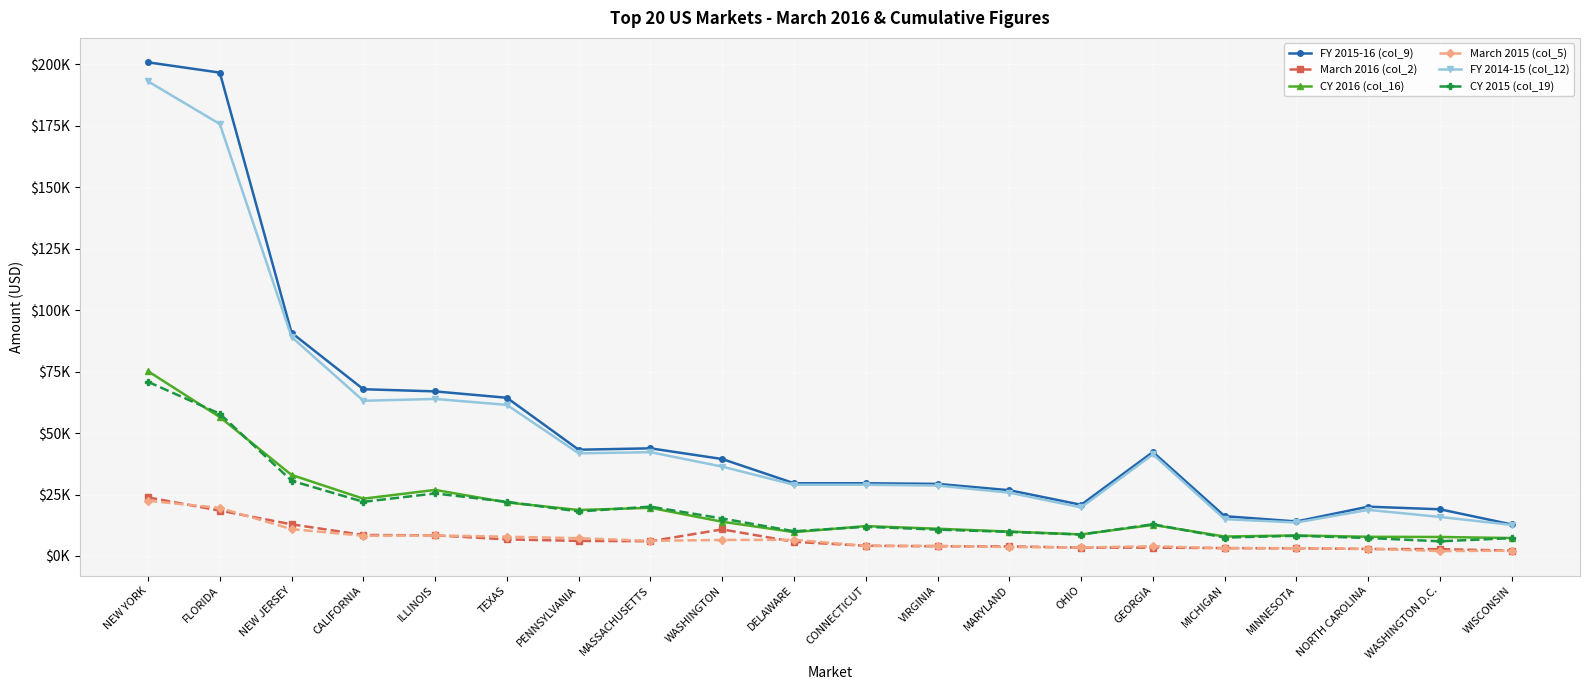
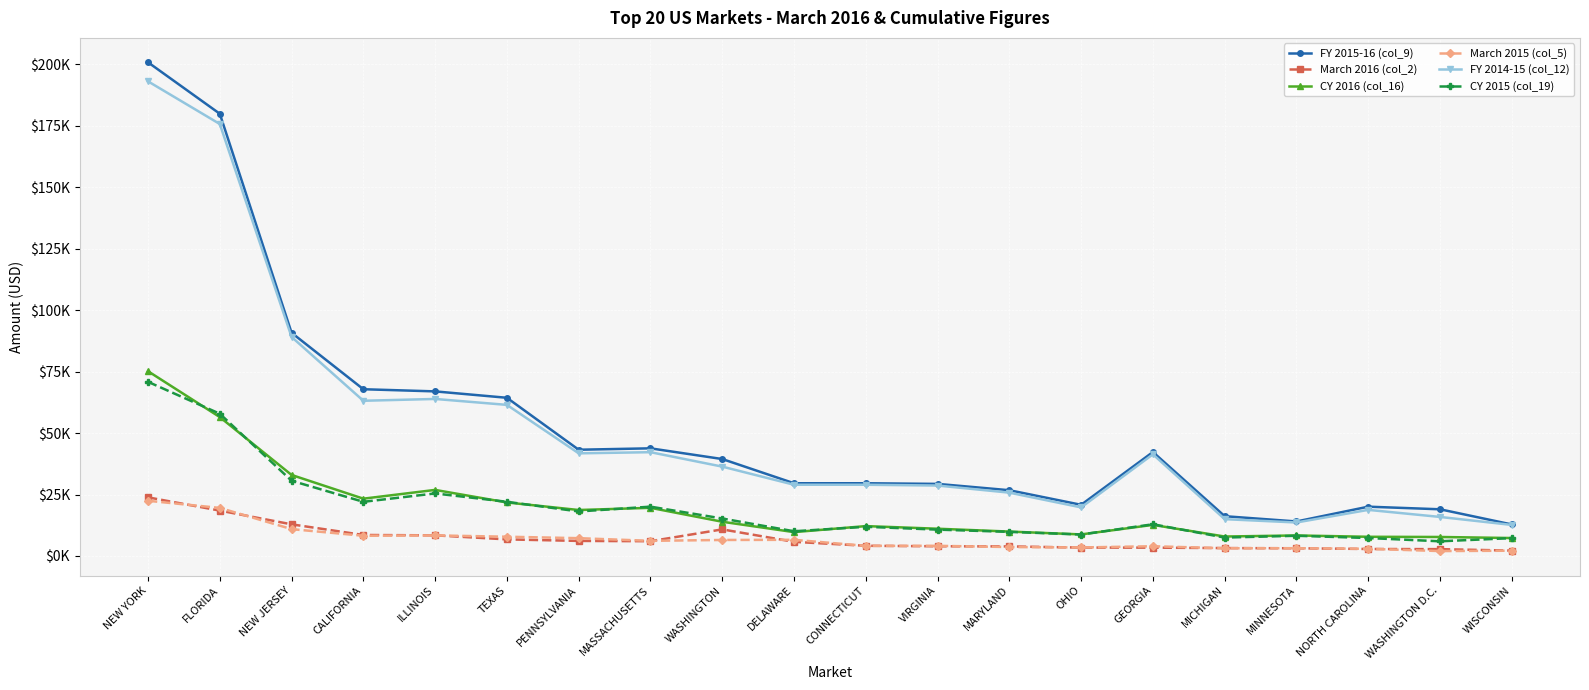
  {
    "FY 2015-16 (col_9)": {
      "NEW YORK": "$201000",
-     "FLORIDA": "$197000",
+     "FLORIDA": "$180000",
      "NEW JERSEY": "$91000",
      "CALIFORNIA": "$68000",
      "ILLINOIS": "$67000",
      "TEXAS": "$64000",
      "PENNSYLVANIA": "$43000",
      "MASSACHUSETTS": "$44000",
      "WASHINGTON": "$39000",
      "OHIO": "$21000",
      "MICHIGAN": "$16000",
      "NORTH CAROLINA": "$20000",
      "WASHINGTON D.C.": "$19000"
    },
    "March 2016 (col_2)": {
      "NEW YORK": "$24000",
      "FLORIDA": "$18000",
      "NEW JERSEY": "$13000",
      "TEXAS": "$7000",
      "PENNSYLVANIA": "$6000",
      "WASHINGTON": "$11000"
    },
    "CY 2016 (col_16)": {
      "NEW YORK": "$75000",
      "FLORIDA": "$56000",
      "NEW JERSEY": "$33000",
      "CALIFORNIA": "$23000",
      "ILLINOIS": "$27000",
      "WASHINGTON": "$14000",
      "WASHINGTON D.C.": "$8000"
    },
    "March 2015 (col_5)": {
      "NEW YORK": "$22000",
      "FLORIDA": "$20000",
      "NEW JERSEY": "$11000",
      "TEXAS": "$8000",
      "PENNSYLVANIA": "$7000",
      "WASHINGTON": "$7000"
    },
    "FY 2014-15 (col_12)": {
      "NEW YORK": "$193000",
      "FLORIDA": "$176000",
      "NEW JERSEY": "$89000",
      "CALIFORNIA": "$63000",
      "ILLINOIS": "$64000",
      "TEXAS": "$61000",
      "PENNSYLVANIA": "$42000",
      "MASSACHUSETTS": "$42000",
      "WASHINGTON": "$36000",
      "OHIO": "$20000",
      "MICHIGAN": "$15000",
      "NORTH CAROLINA": "$19000",
      "WASHINGTON D.C.": "$16000"
    },
    "CY 2015 (col_19)": {
      "NEW YORK": "$71000",
      "FLORIDA": "$58000",
      "NEW JERSEY": "$31000",
      "CALIFORNIA": "$22000",
      "ILLINOIS": "$25000",
      "WASHINGTON": "$15000",
      "WASHINGTON D.C.": "$6000"
    }
  }
